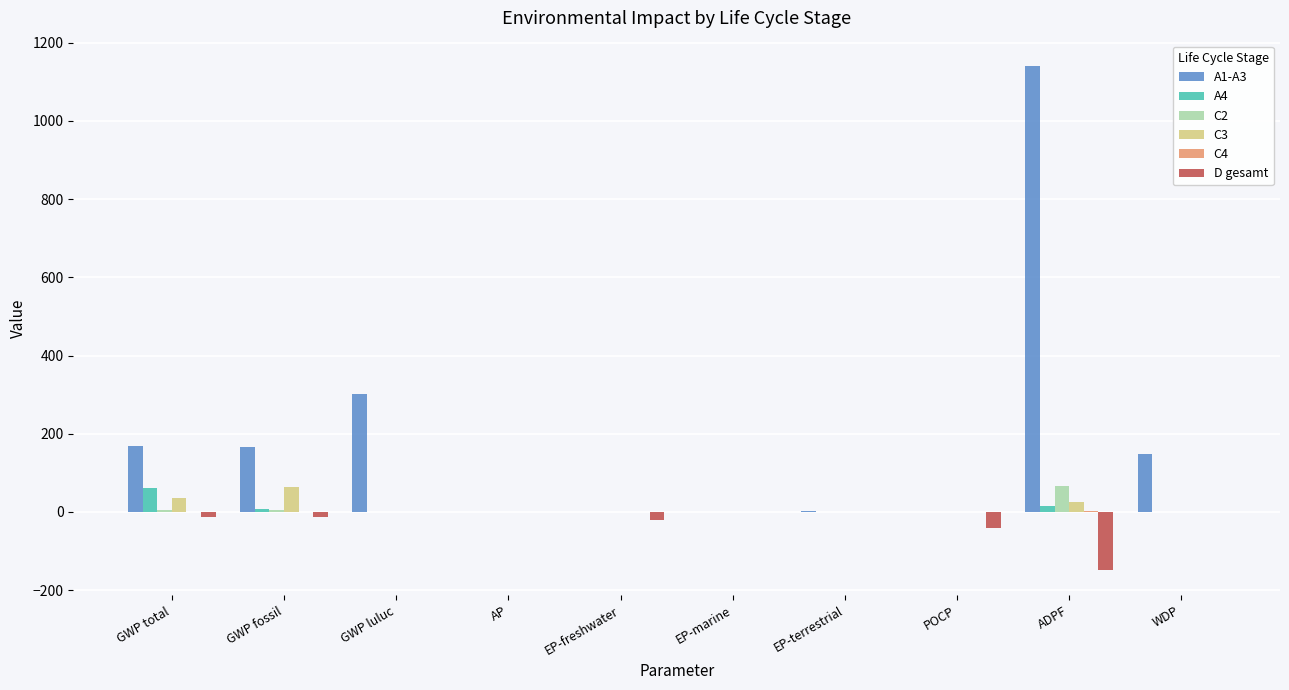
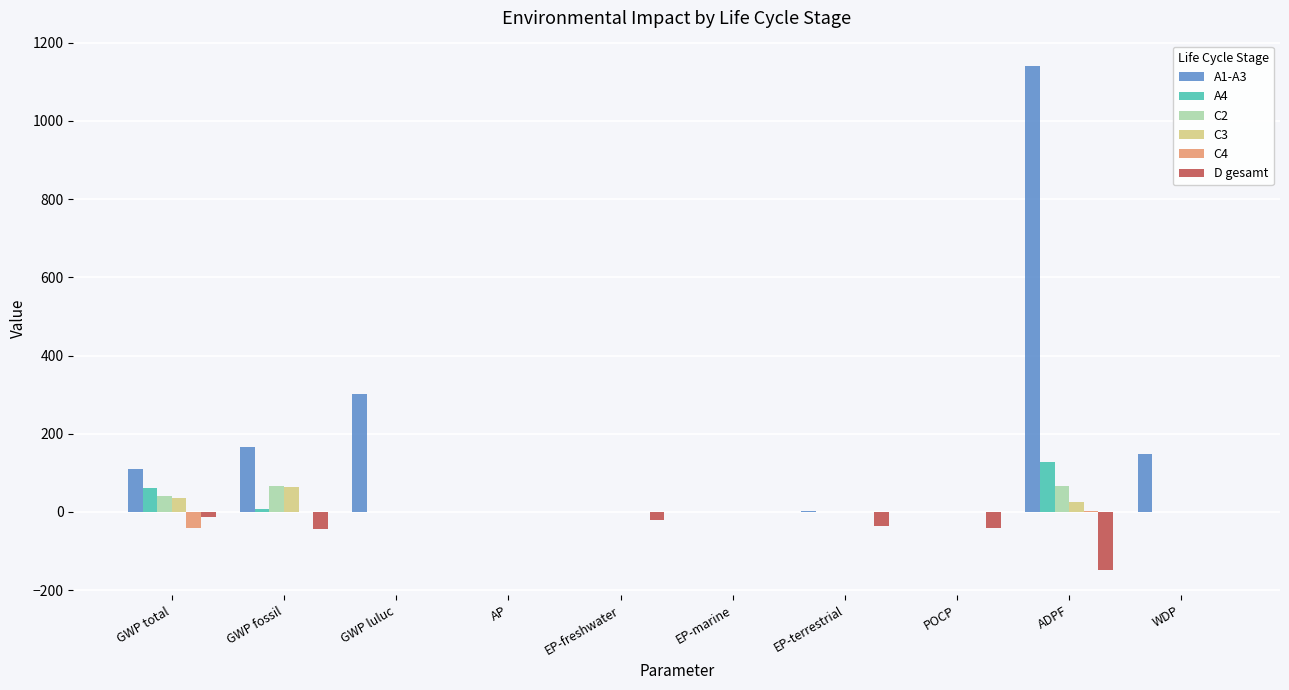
  {
    "A1-A3": {
-     "GWP total": 170,
+     "GWP total": 110,
      "GWP fossil": 170,
      "GWP luluc": 300,
      "ADPF": 1140,
      "WDP": 150
    },
    "A4": {
      "GWP total": 60,
      "GWP fossil": 10,
-     "ADPF": 20
+     "ADPF": 130
    },
    "C2": {
-     "GWP total": 0,
-     "GWP fossil": 0,
+     "GWP total": 40,
+     "GWP fossil": 70,
      "ADPF": 70
    },
    "C3": {
      "GWP total": 40,
      "GWP fossil": 60,
      "ADPF": 30
    },
    "C4": {
-     "GWP total": 0
+     "GWP total": -40
    },
    "D gesamt": {
      "GWP total": -10,
-     "GWP fossil": -10,
+     "GWP fossil": -40,
      "EP-freshwater": -20,
-     "EP-terrestrial": 0,
+     "EP-terrestrial": -40,
      "POCP": -40,
      "ADPF": -150
    }
  }
